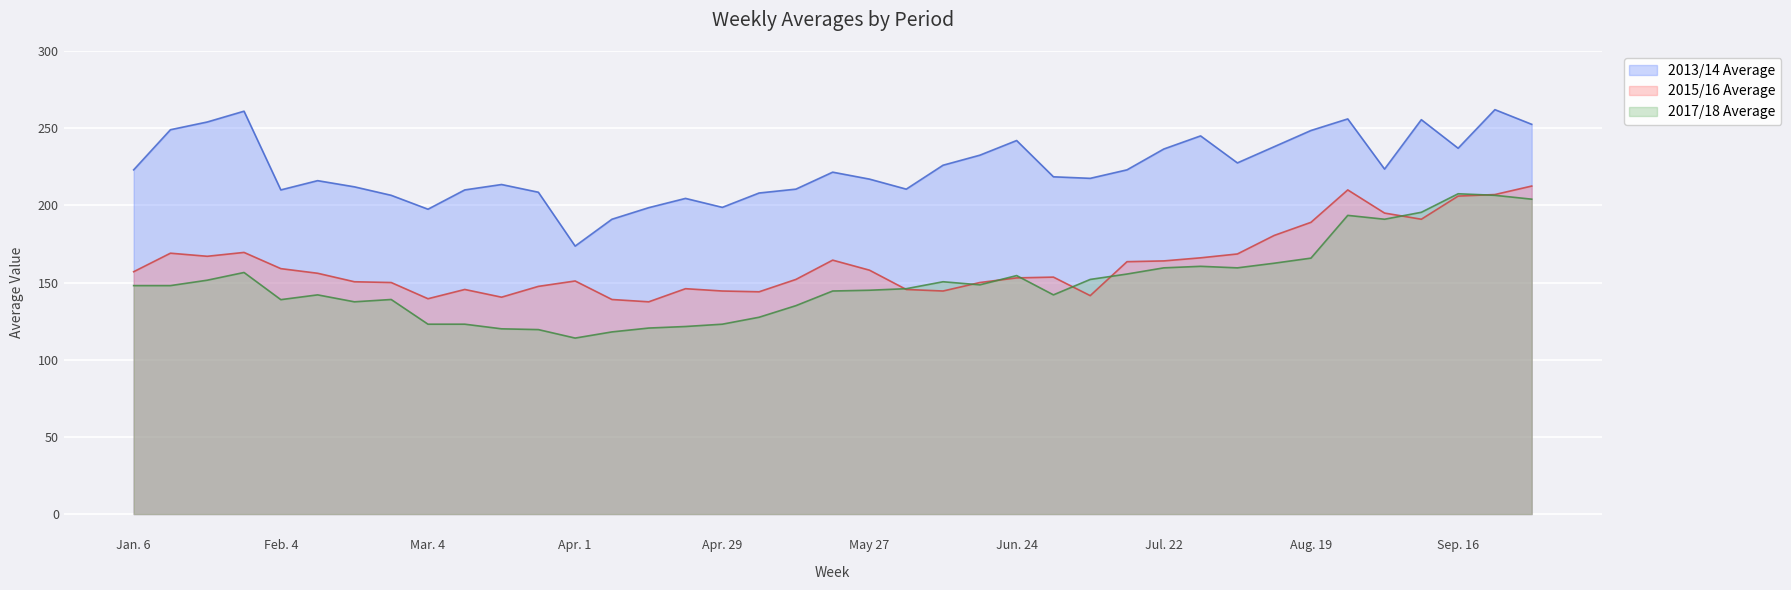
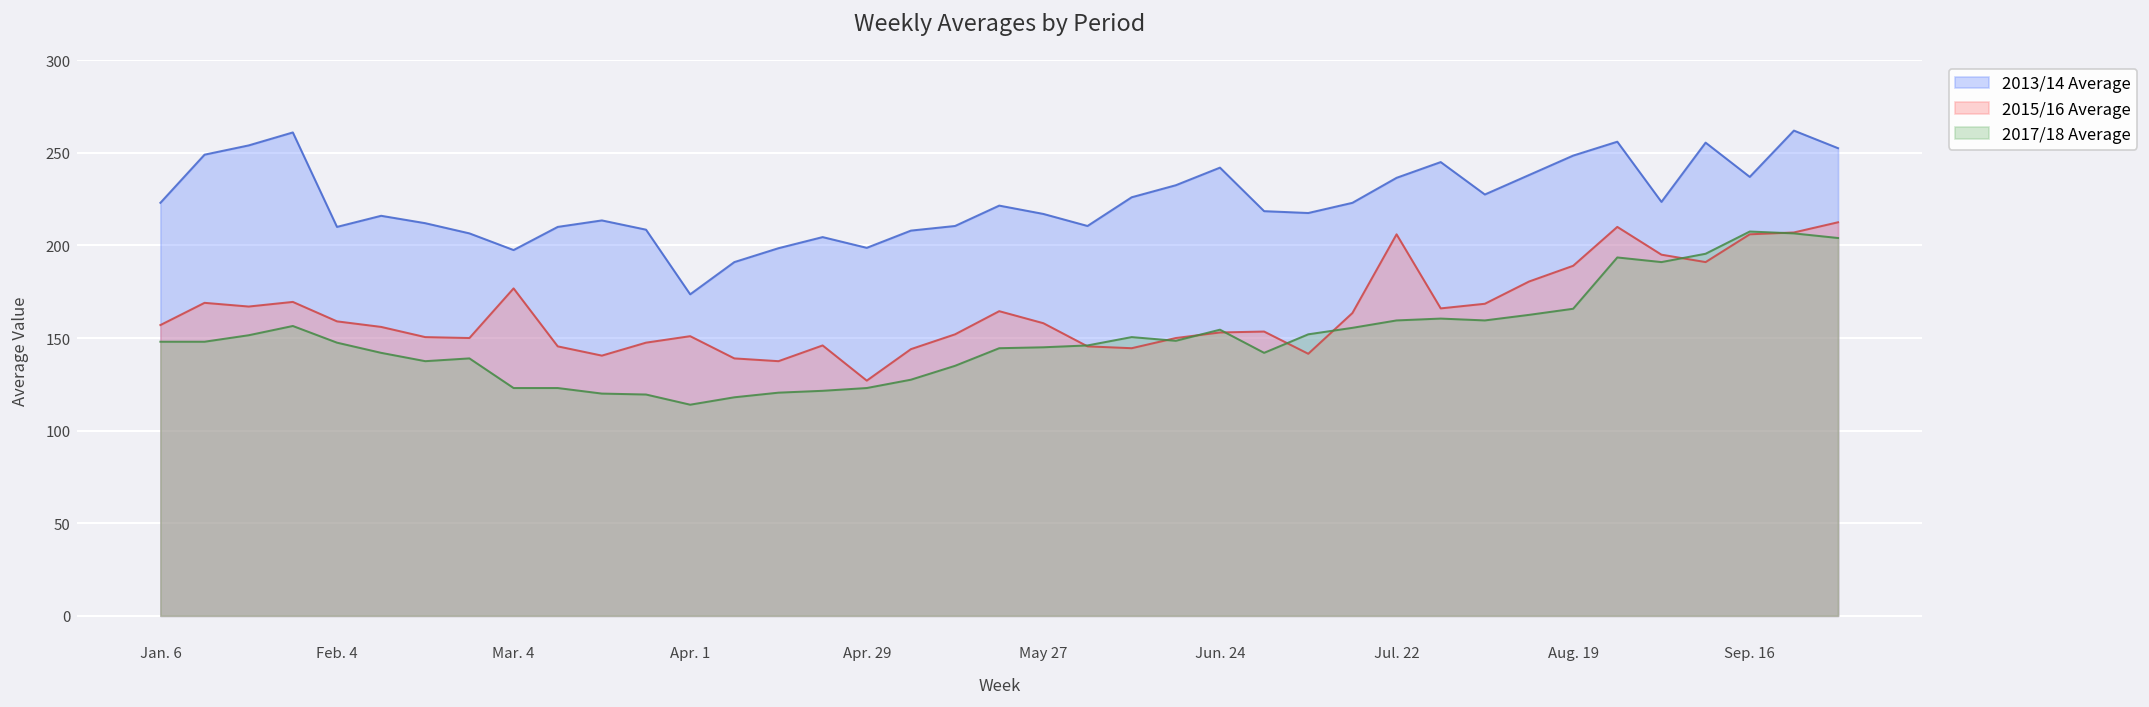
  {
    "2013/14 Average": {
      "Jan. 6": 223,
      "Feb. 4": 210,
      "Mar. 4": 198,
      "Apr. 1": 174,
      "Apr. 29": 199,
      "May 27": 217,
      "Jun. 24": 242,
      "Jul. 22": 237,
      "Aug. 19": 249,
      "Sep. 16": 237
    },
    "2015/16 Average": {
      "Jan. 6": 157,
      "Feb. 4": 159,
-     "Mar. 4": 140,
+     "Mar. 4": 177,
      "Apr. 1": 151,
-     "Apr. 29": 145,
+     "Apr. 29": 127,
      "May 27": 158,
-     "Jul. 22": 164,
+     "Jul. 22": 206,
      "Aug. 19": 189
    },
    "2017/18 Average": {
      "Jan. 6": 148,
-     "Feb. 4": 139,
+     "Feb. 4": 148,
      "Mar. 4": 123,
      "Apr. 1": 114,
      "Apr. 29": 123,
      "May 27": 145,
      "Jul. 22": 160,
      "Aug. 19": 166
    }
  }
